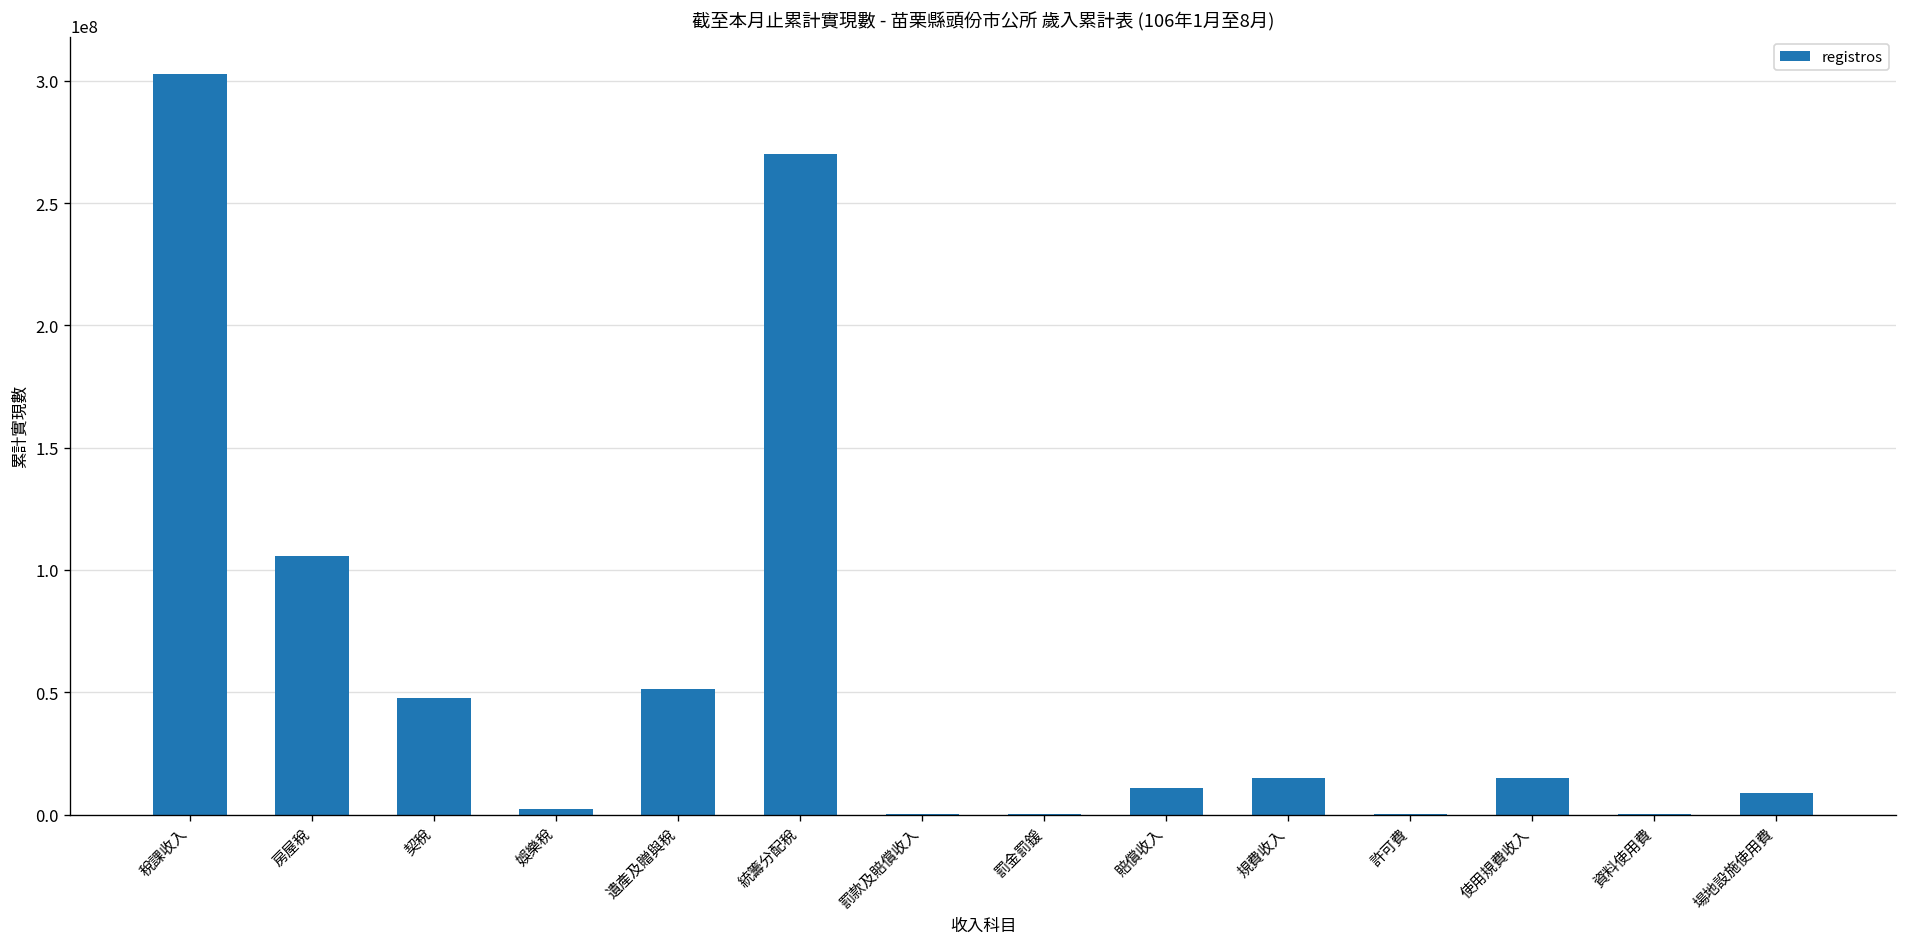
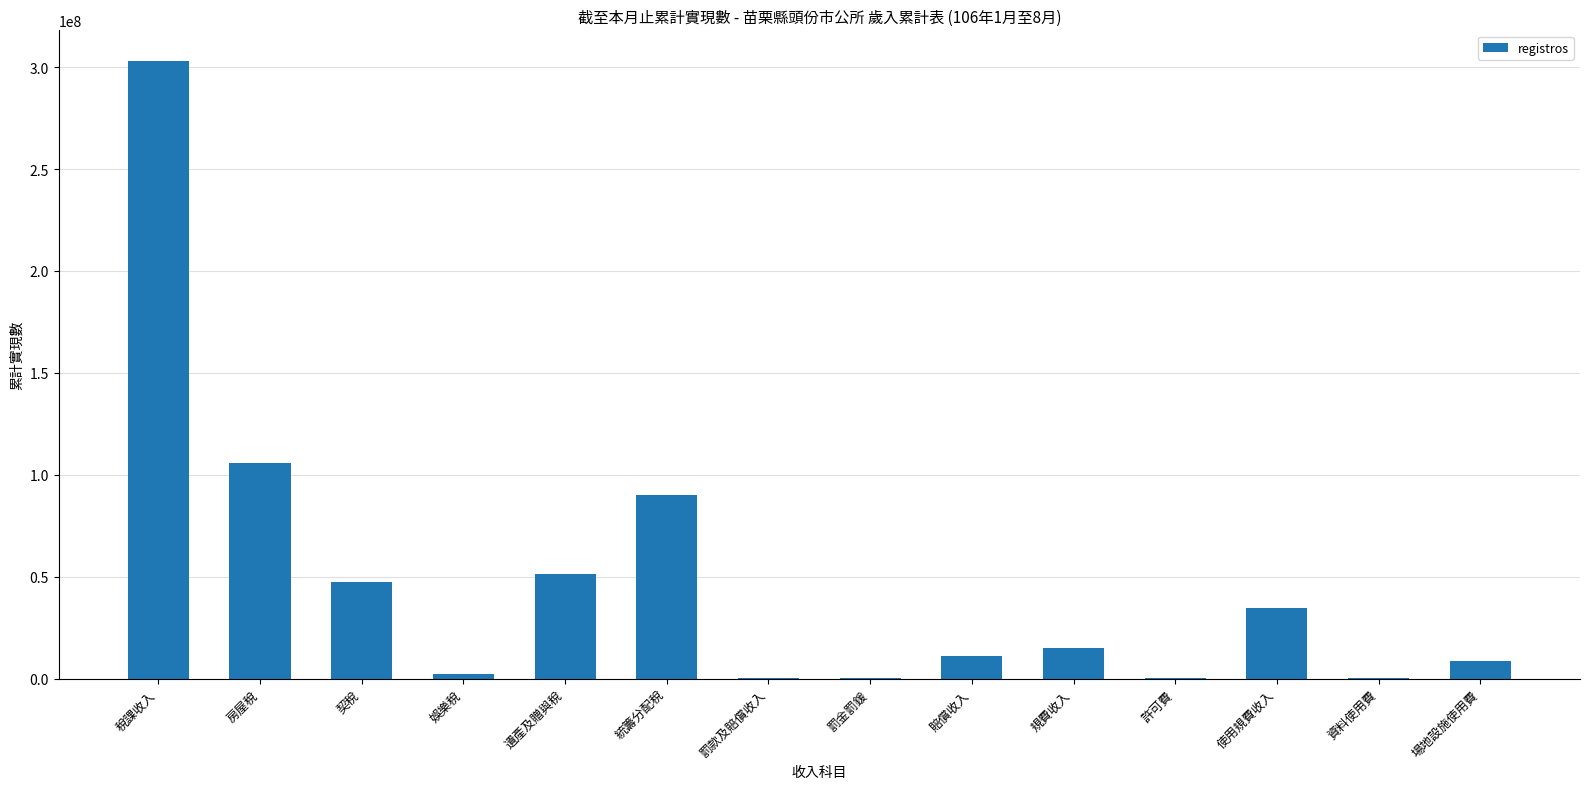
  {
    "稅課收入": 303000000,
    "房屋稅": 106000000,
    "契稅": 48000000,
    "娛樂稅": 2000000,
    "遺產及贈與稅": 51000000,
-   "統籌分配稅": 270000000,
+   "統籌分配稅": 90000000,
    "賠償收入": 11000000,
    "規費收入": 15000000,
-   "使用規費收入": 15000000,
+   "使用規費收入": 35000000,
    "場地設施使用費": 9000000
  }
